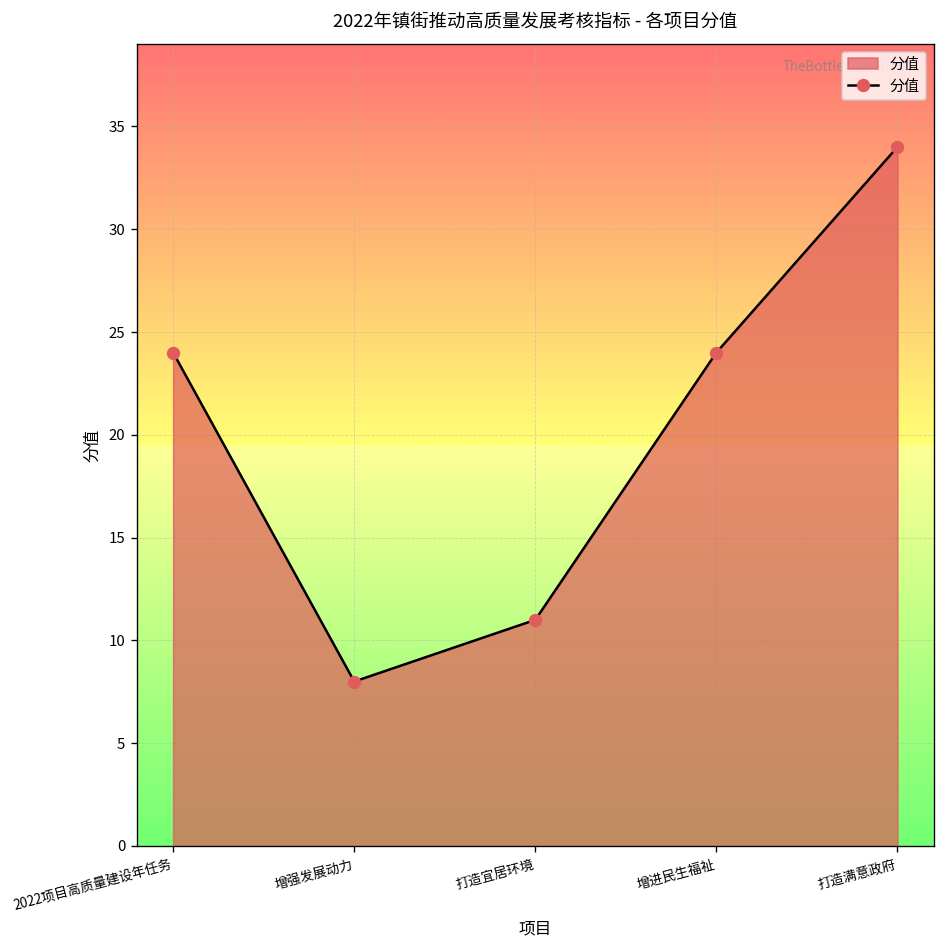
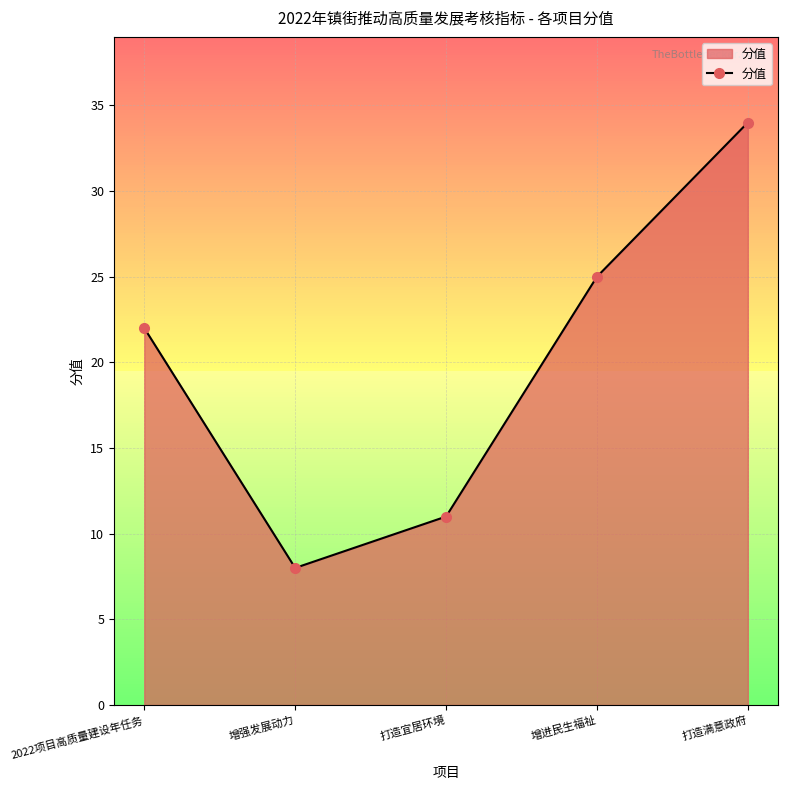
  {
-   "2022项目高质量建设年任务": 24,
+   "2022项目高质量建设年任务": 22,
    "增强发展动力": 8,
    "打造宜居环境": 11,
-   "增进民生福祉": 24,
+   "增进民生福祉": 25,
    "打造满意政府": 34
  }
